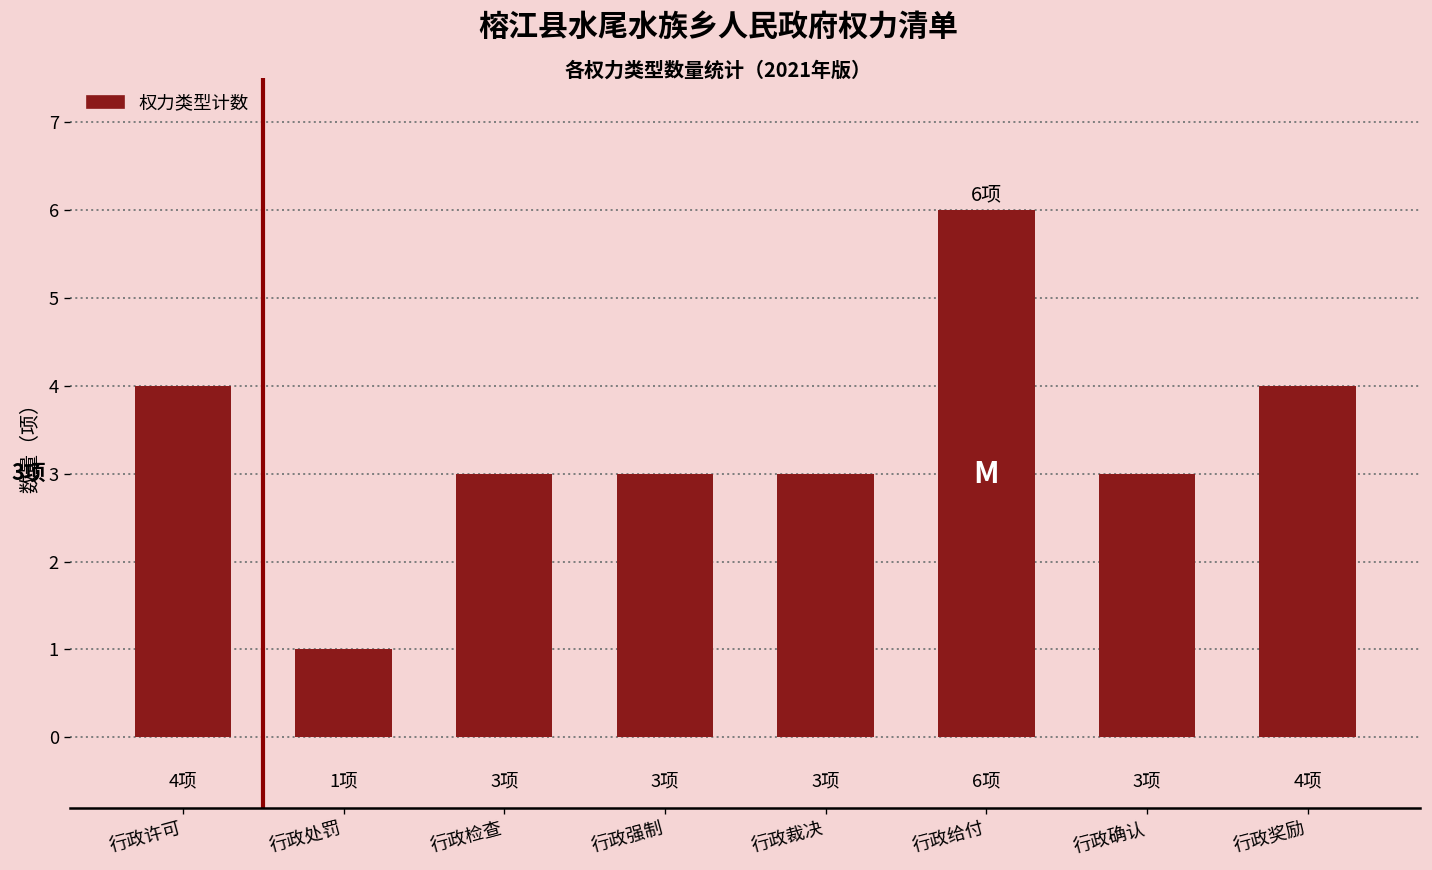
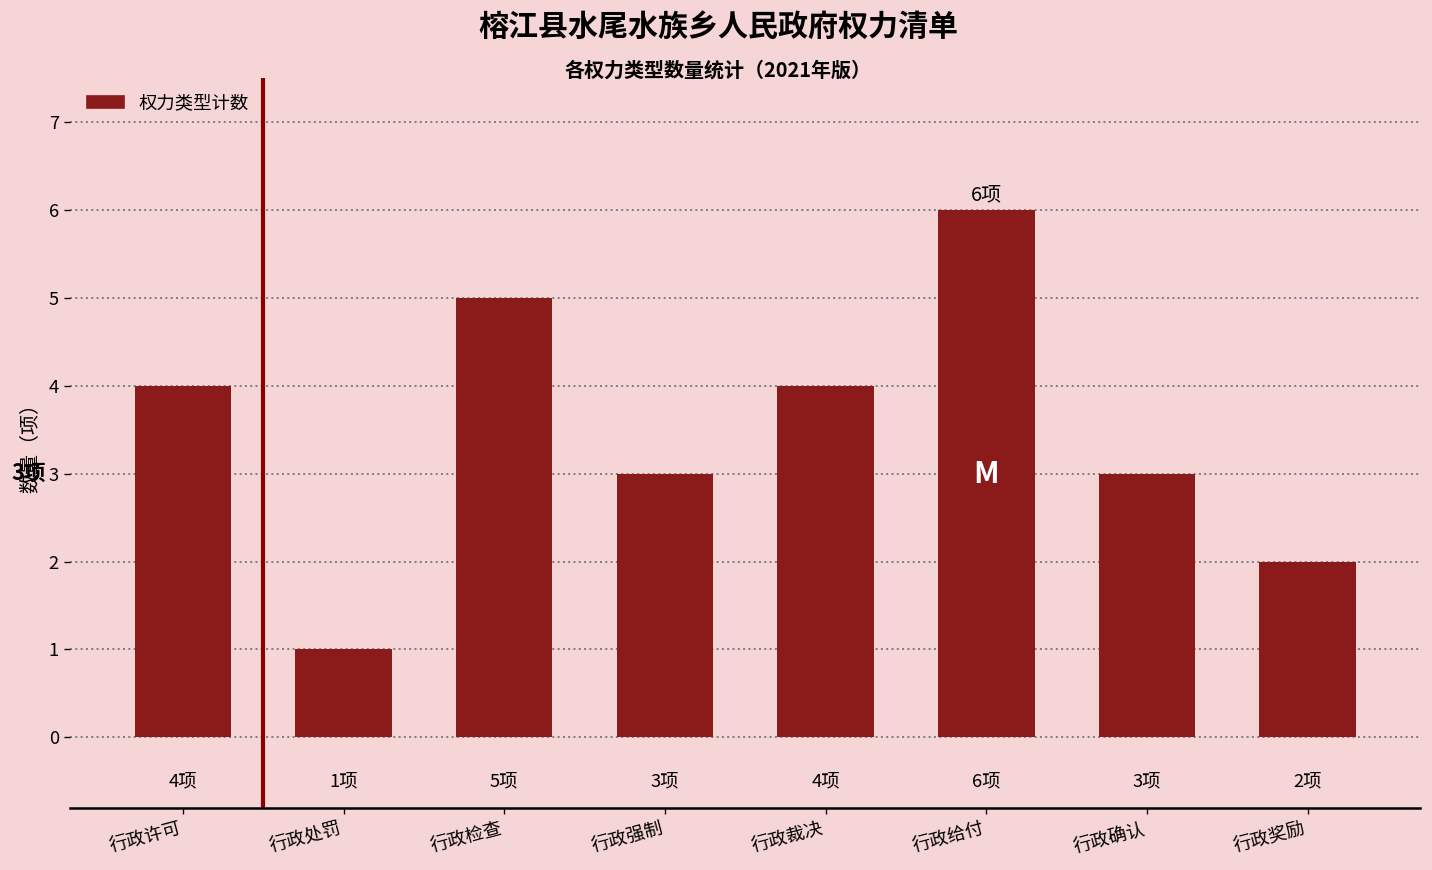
  {
-   "行政检查": "3项",
-   "行政裁决": "3项",
+   "行政检查": "5项",
+   "行政裁决": "4项",
    "行政给付": "6项",
-   "行政奖励": "4项"
+   "行政奖励": "2项"
  }
